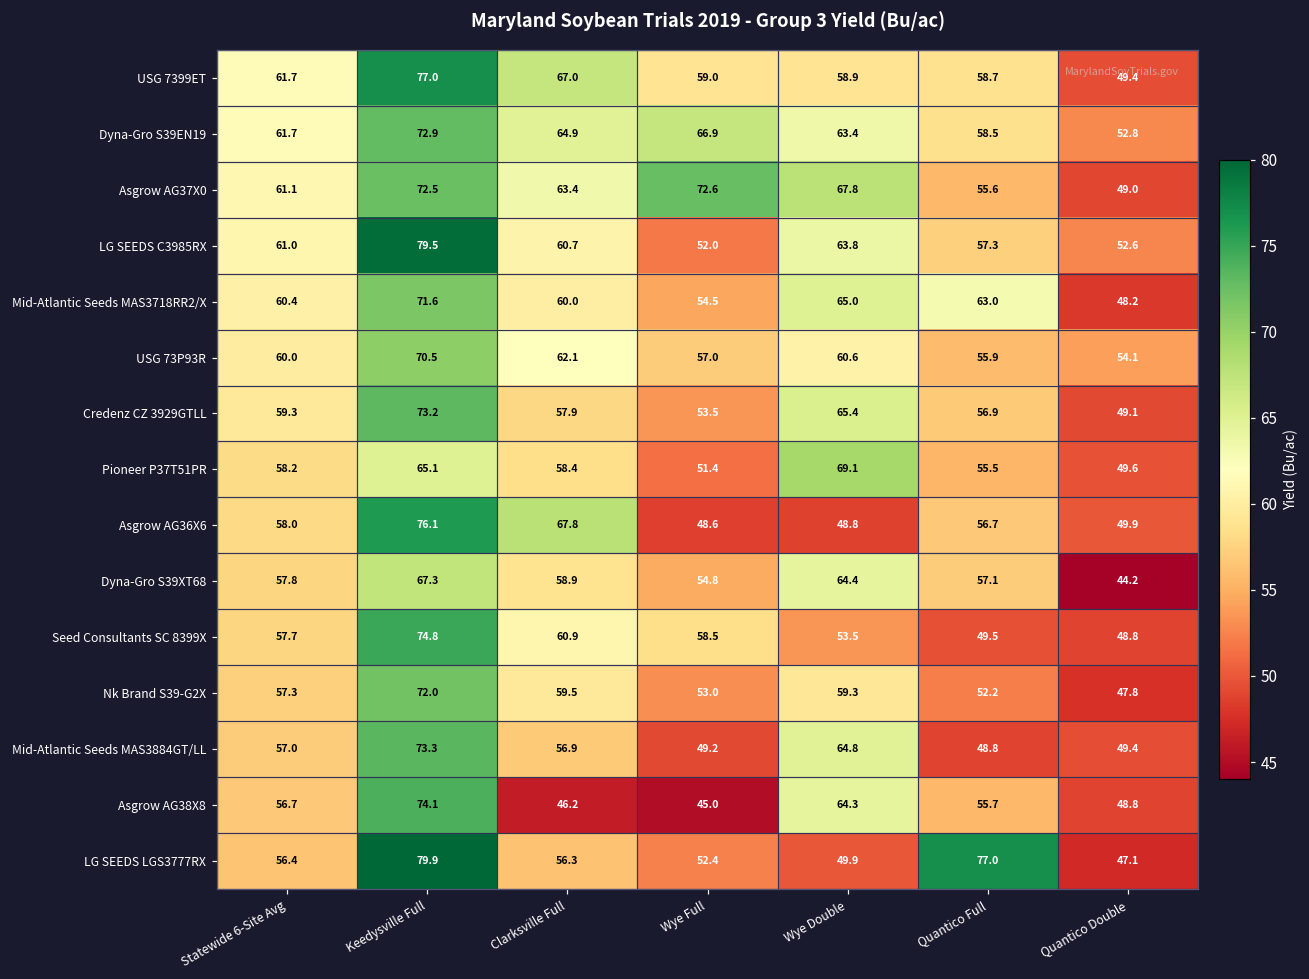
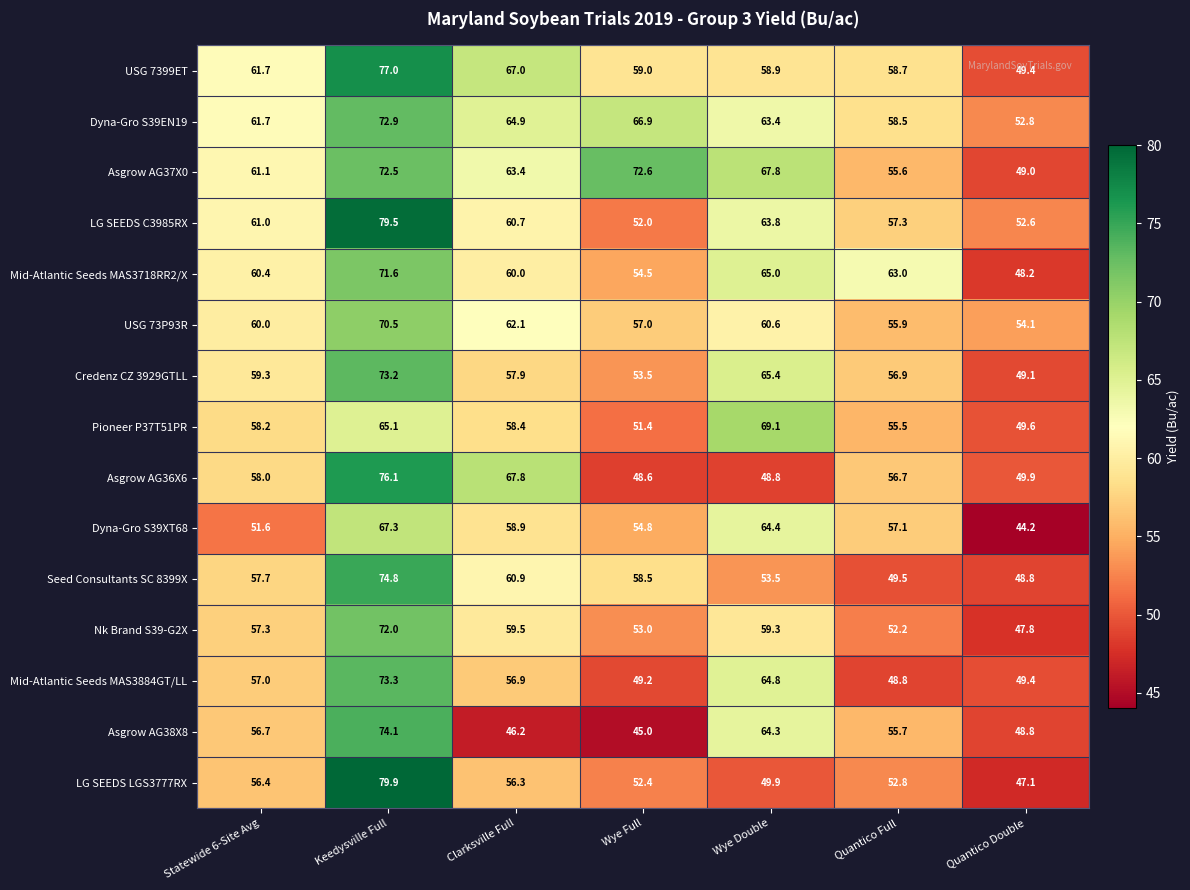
  {
    "USG 7399ET": {
      "Statewide 6-Site Avg": 61.7,
      "Keedysville Full": 77.0,
      "Clarksville Full": 67.0,
      "Wye Full": 59.0,
      "Wye Double": 58.9,
      "Quantico Full": 58.7
    },
    "Dyna-Gro S39EN19": {
      "Statewide 6-Site Avg": 61.7,
      "Keedysville Full": 72.9,
      "Clarksville Full": 64.9,
      "Wye Full": 66.9,
      "Wye Double": 63.4,
      "Quantico Full": 58.5,
      "Quantico Double": 52.8
    },
    "Asgrow AG37X0": {
      "Statewide 6-Site Avg": 61.1,
      "Keedysville Full": 72.5,
      "Clarksville Full": 63.4,
      "Wye Full": 72.6,
      "Wye Double": 67.8,
      "Quantico Full": 55.6,
      "Quantico Double": 49.0
    },
    "LG SEEDS C3985RX": {
      "Statewide 6-Site Avg": 61.0,
      "Keedysville Full": 79.5,
      "Clarksville Full": 60.7,
      "Wye Full": 52.0,
      "Wye Double": 63.8,
      "Quantico Full": 57.3,
      "Quantico Double": 52.6
    },
    "Mid-Atlantic Seeds MAS3718RR2/X": {
      "Statewide 6-Site Avg": 60.4,
      "Keedysville Full": 71.6,
      "Clarksville Full": 60.0,
      "Wye Full": 54.5,
      "Wye Double": 65.0,
      "Quantico Full": 63.0,
      "Quantico Double": 48.2
    },
    "USG 73P93R": {
      "Statewide 6-Site Avg": 60.0,
      "Keedysville Full": 70.5,
      "Clarksville Full": 62.1,
      "Wye Full": 57.0,
      "Wye Double": 60.6,
      "Quantico Full": 55.9,
      "Quantico Double": 54.1
    },
    "Credenz CZ 3929GTLL": {
      "Statewide 6-Site Avg": 59.3,
      "Keedysville Full": 73.2,
      "Clarksville Full": 57.9,
      "Wye Full": 53.5,
      "Wye Double": 65.4,
      "Quantico Full": 56.9,
      "Quantico Double": 49.1
    },
    "Pioneer P37T51PR": {
      "Statewide 6-Site Avg": 58.2,
      "Keedysville Full": 65.1,
      "Clarksville Full": 58.4,
      "Wye Full": 51.4,
      "Wye Double": 69.1,
      "Quantico Full": 55.5,
      "Quantico Double": 49.6
    },
    "Asgrow AG36X6": {
      "Statewide 6-Site Avg": 58.0,
      "Keedysville Full": 76.1,
      "Clarksville Full": 67.8,
      "Wye Full": 48.6,
      "Wye Double": 48.8,
      "Quantico Full": 56.7,
      "Quantico Double": 49.9
    },
    "Dyna-Gro S39XT68": {
-     "Statewide 6-Site Avg": 57.8,
+     "Statewide 6-Site Avg": 51.6,
      "Keedysville Full": 67.3,
      "Clarksville Full": 58.9,
      "Wye Full": 54.8,
      "Wye Double": 64.4,
      "Quantico Full": 57.1,
      "Quantico Double": 44.2
    },
    "Seed Consultants SC 8399X": {
      "Statewide 6-Site Avg": 57.7,
      "Keedysville Full": 74.8,
      "Clarksville Full": 60.9,
      "Wye Full": 58.5,
      "Wye Double": 53.5,
      "Quantico Full": 49.5,
      "Quantico Double": 48.8
    },
    "Nk Brand S39-G2X": {
      "Statewide 6-Site Avg": 57.3,
      "Keedysville Full": 72.0,
      "Clarksville Full": 59.5,
      "Wye Full": 53.0,
      "Wye Double": 59.3,
      "Quantico Full": 52.2,
      "Quantico Double": 47.8
    },
    "Mid-Atlantic Seeds MAS3884GT/LL": {
      "Statewide 6-Site Avg": 57.0,
      "Keedysville Full": 73.3,
      "Clarksville Full": 56.9,
      "Wye Full": 49.2,
      "Wye Double": 64.8,
      "Quantico Full": 48.8,
      "Quantico Double": 49.4
    },
    "Asgrow AG38X8": {
      "Statewide 6-Site Avg": 56.7,
      "Keedysville Full": 74.1,
      "Clarksville Full": 46.2,
      "Wye Full": 45.0,
      "Wye Double": 64.3,
      "Quantico Full": 55.7,
      "Quantico Double": 48.8
    },
    "LG SEEDS LGS3777RX": {
      "Statewide 6-Site Avg": 56.4,
      "Keedysville Full": 79.9,
      "Clarksville Full": 56.3,
      "Wye Full": 52.4,
      "Wye Double": 49.9,
-     "Quantico Full": 77.0,
+     "Quantico Full": 52.8,
      "Quantico Double": 47.1
    }
  }
